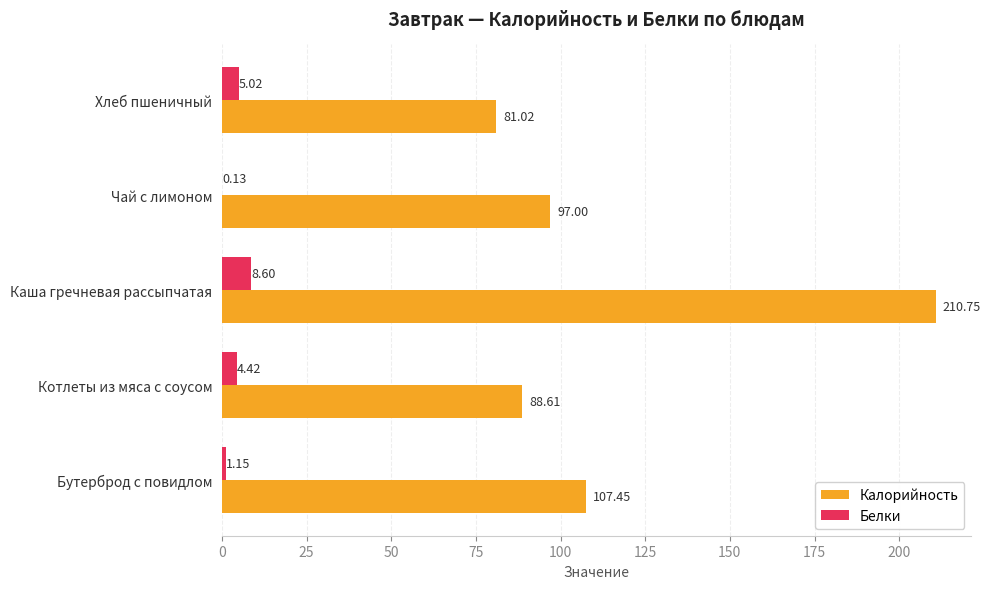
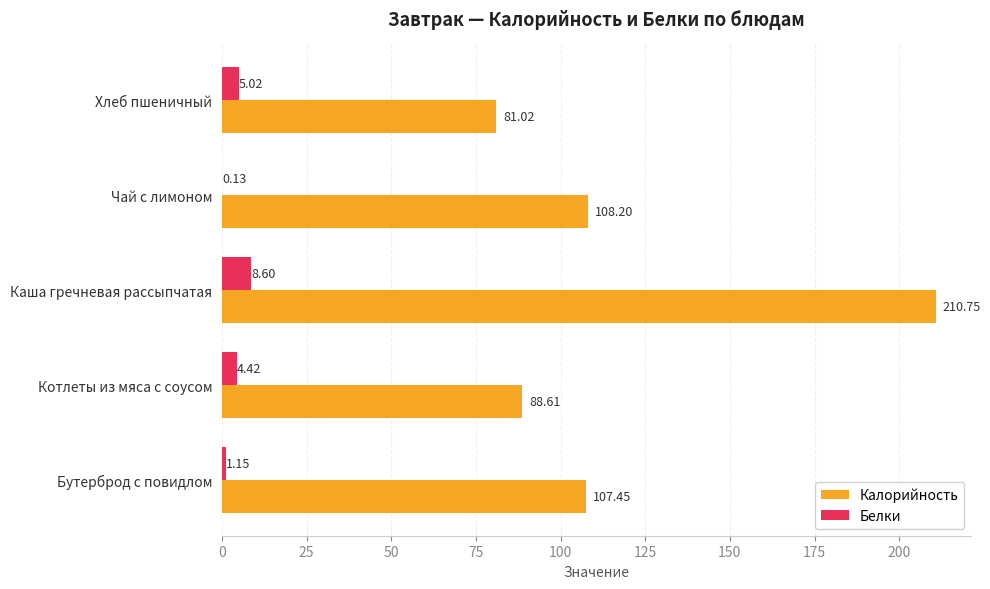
  {
    "Калорийность": {
      "Хлеб пшеничный": 81.02,
-     "Чай с лимоном": 97.00,
+     "Чай с лимоном": 108.20,
      "Каша гречневая рассыпчатая": 210.75,
      "Котлеты из мяса с соусом": 88.61,
      "Бутерброд с повидлом": 107.45
    },
    "Белки": {
      "Хлеб пшеничный": 5.02,
      "Чай с лимоном": 0.13,
      "Каша гречневая рассыпчатая": 8.60,
      "Котлеты из мяса с соусом": 4.42,
      "Бутерброд с повидлом": 1.15
    }
  }
